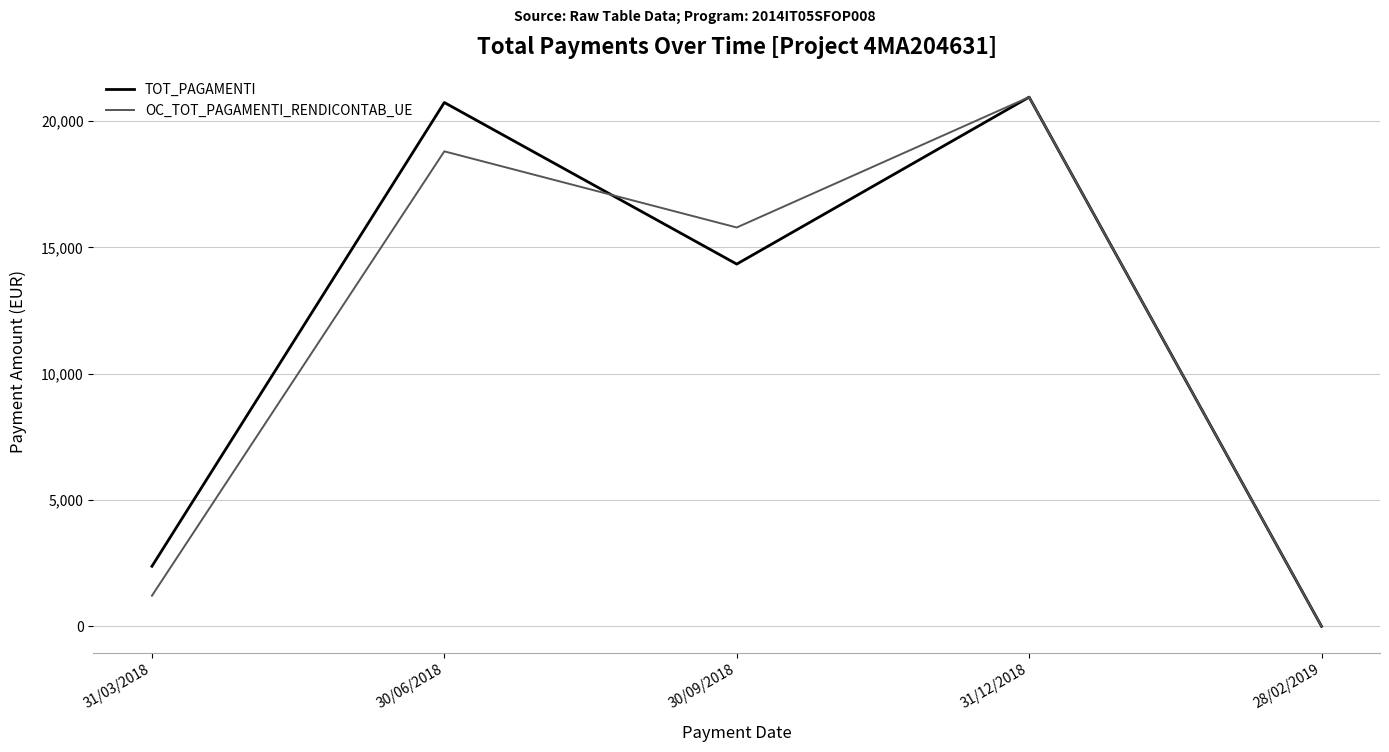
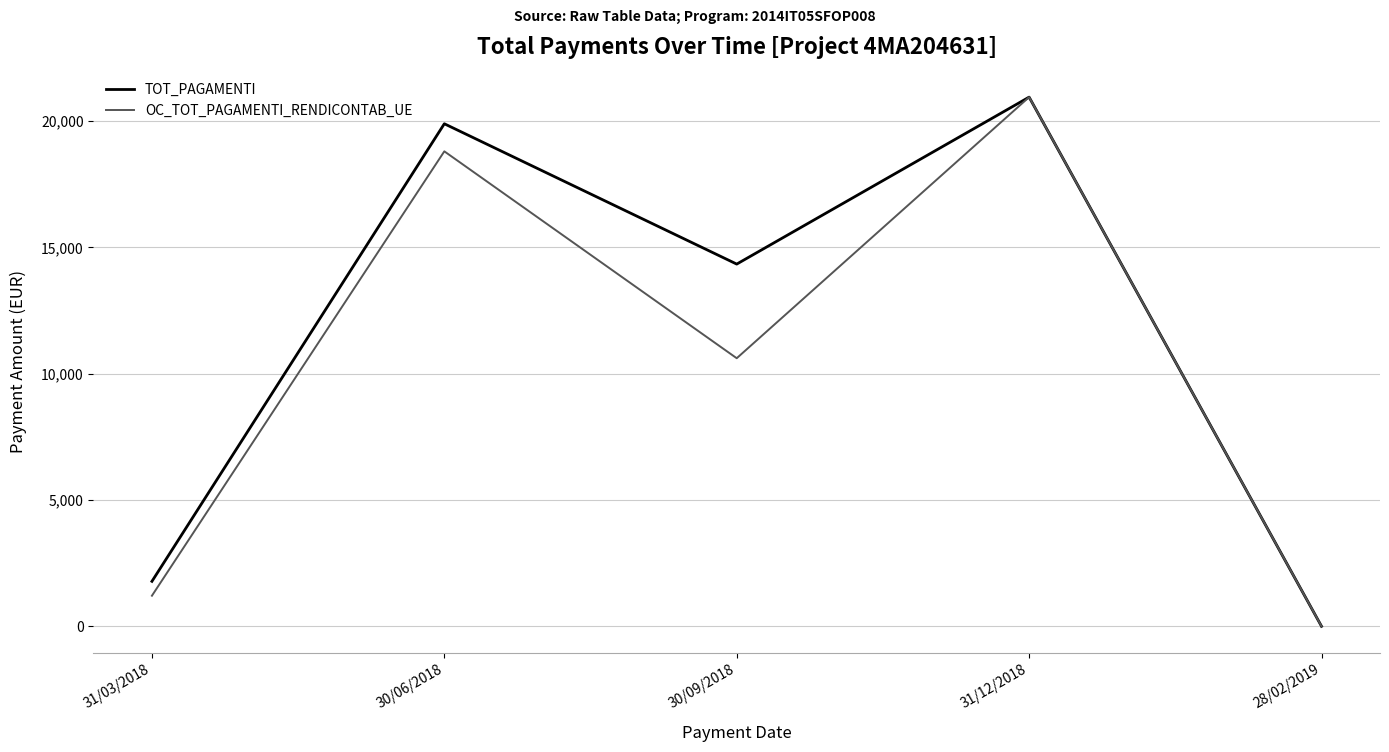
  {
    "TOT_PAGAMENTI": {
-     "31/03/2018": "2,400",
-     "30/06/2018": "20,700",
+     "31/03/2018": "1,800",
+     "30/06/2018": "19,900",
      "30/09/2018": "14,300"
    },
    "OC_TOT_PAGAMENTI_RENDICONTAB_UE": {
      "31/03/2018": "1,200",
      "30/06/2018": "18,800",
-     "30/09/2018": "15,800"
+     "30/09/2018": "10,600"
    }
  }
